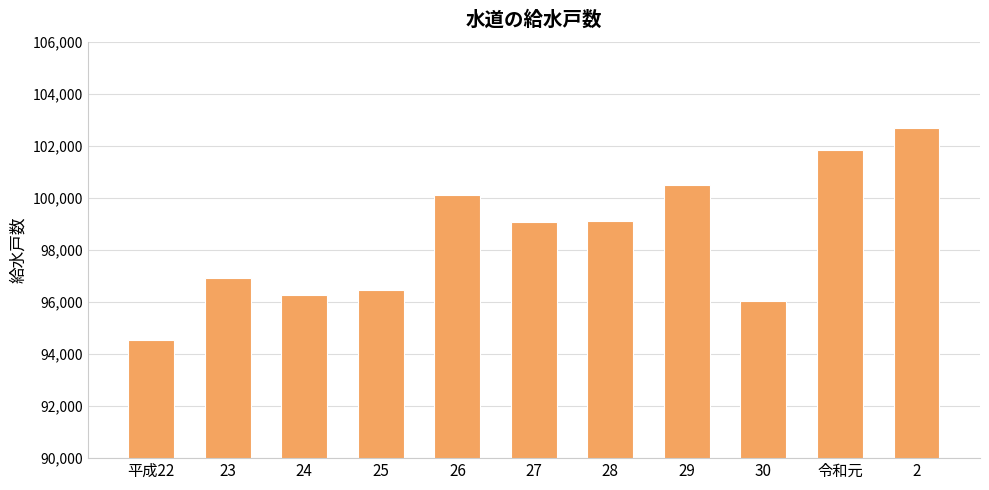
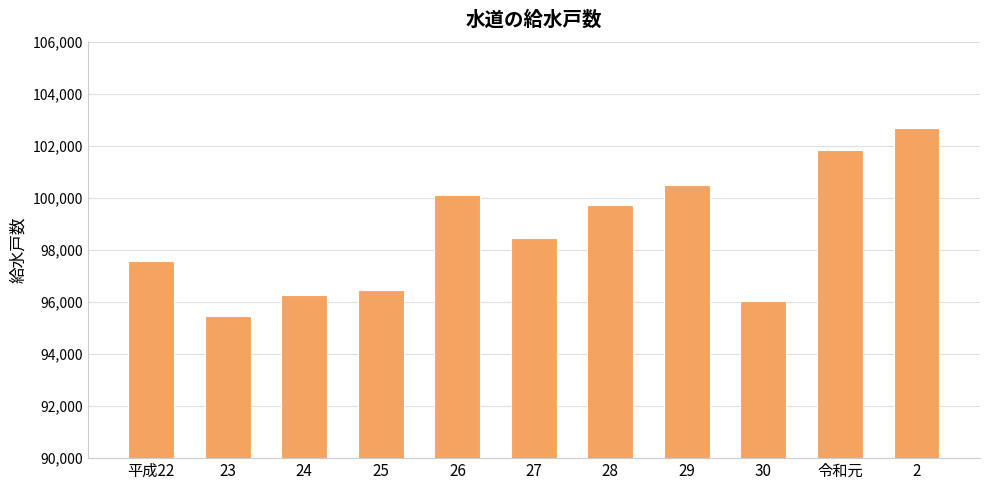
  {
-   "平成22": "94,500",
-   "23": "96,900",
+   "平成22": "97,600",
+   "23": "95,500",
    "24": "96,300",
    "25": "96,500",
    "26": "100,100",
-   "27": "99,100",
-   "28": "99,100",
+   "27": "98,500",
+   "28": "99,700",
    "29": "100,500",
    "30": "96,100",
    "令和元": "101,800",
    "2": "102,700"
  }
